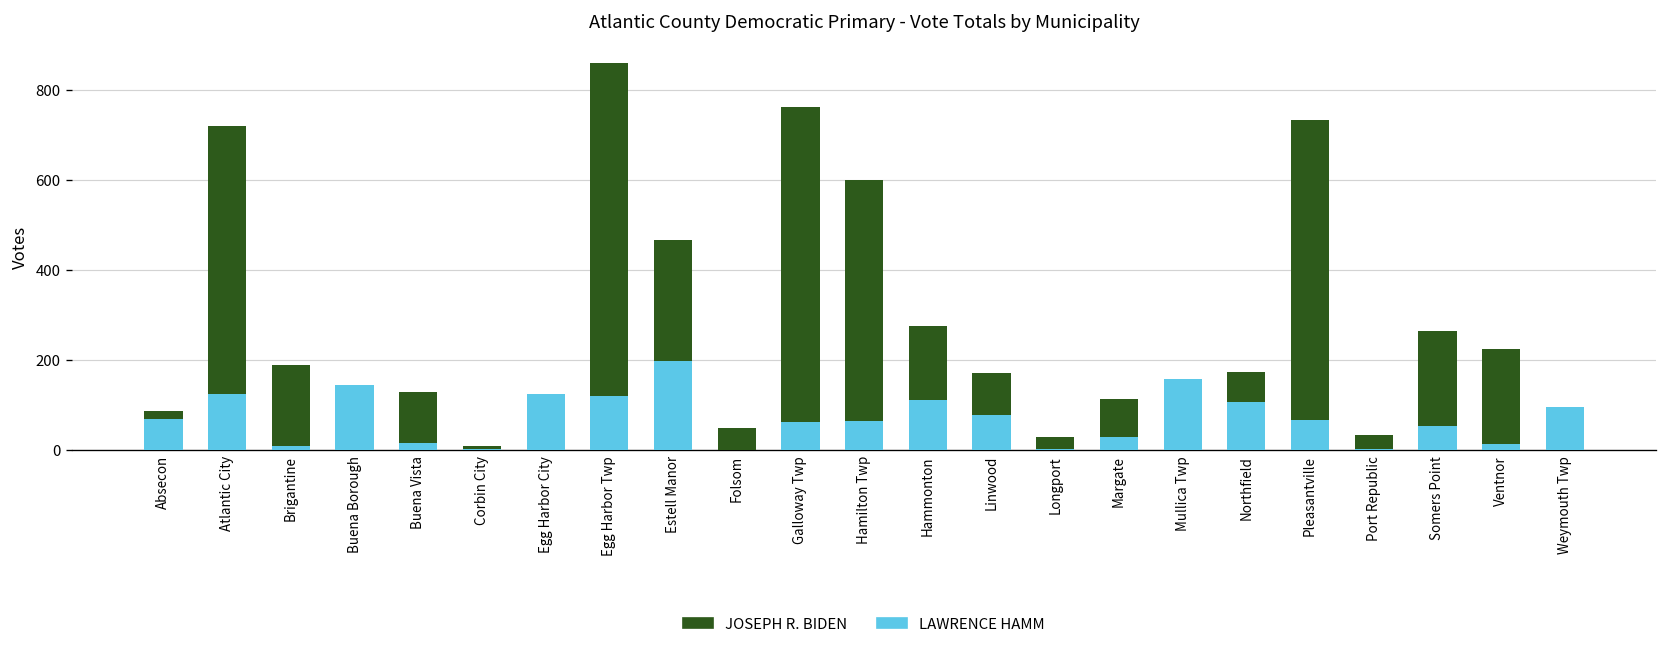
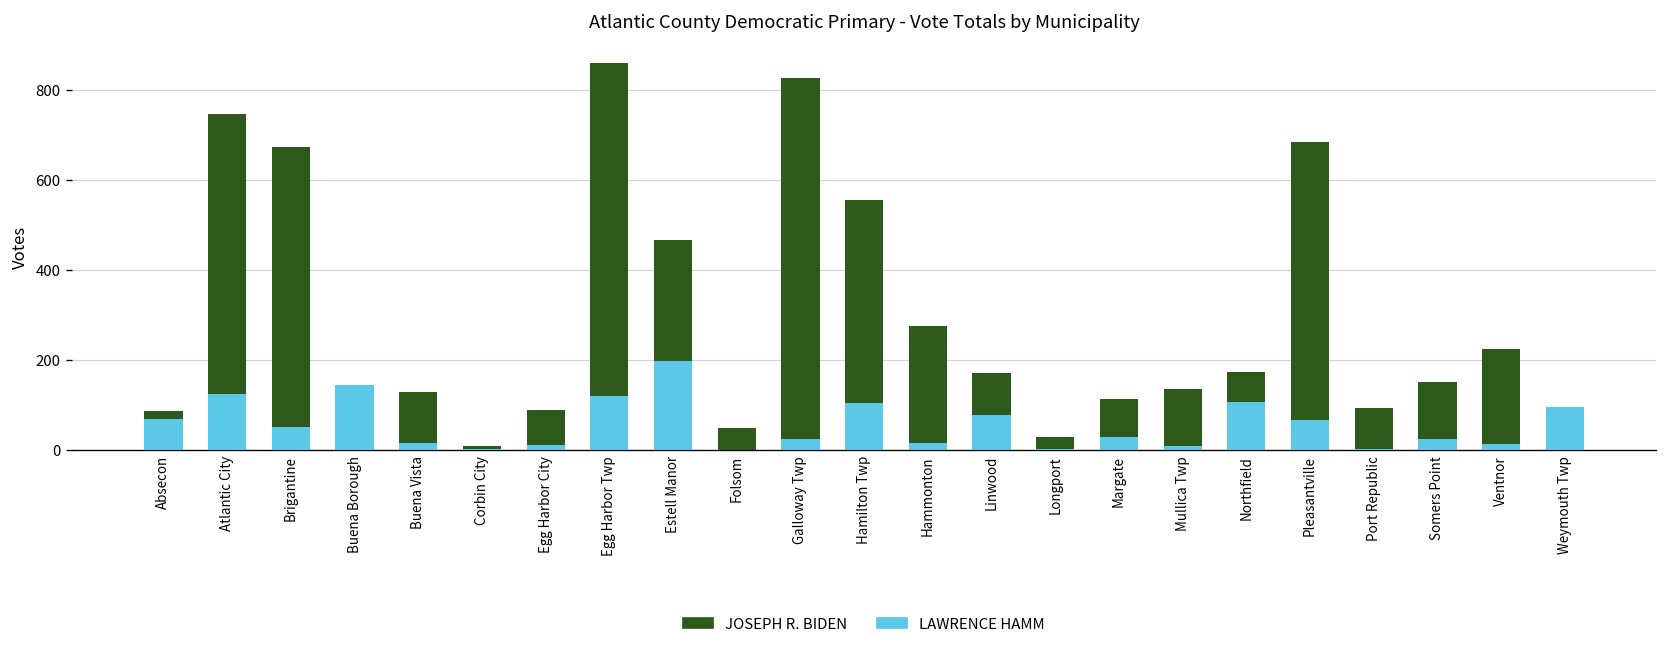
  {
    "JOSEPH R. BIDEN": {
      "Absecon": 90,
-     "Atlantic City": 720,
-     "Brigantine": 190,
+     "Atlantic City": 750,
+     "Brigantine": 670,
      "Buena Vista": 130,
      "Corbin City": 10,
      "Egg Harbor Twp": 860,
      "Estell Manor": 470,
      "Folsom": 50,
-     "Galloway Twp": 760,
-     "Hamilton Twp": 600,
+     "Galloway Twp": 830,
+     "Hamilton Twp": 560,
      "Hammonton": 280,
      "Linwood": 170,
      "Longport": 30,
      "Margate": 110,
      "Northfield": 170,
-     "Pleasantville": 730,
-     "Port Republic": 30,
-     "Somers Point": 260,
+     "Pleasantville": 690,
+     "Port Republic": 90,
+     "Somers Point": 150,
      "Ventnor": 220
    },
    "LAWRENCE HAMM": {
-     "Brigantine": 10,
+     "Brigantine": 50,
      "Buena Borough": 150,
-     "Egg Harbor City": 130,
+     "Egg Harbor City": 10,
      "Folsom": 0,
-     "Galloway Twp": 60,
-     "Hamilton Twp": 60,
-     "Hammonton": 110,
-     "Mullica Twp": 160,
-     "Somers Point": 50,
+     "Galloway Twp": 20,
+     "Hamilton Twp": 100,
+     "Hammonton": 20,
+     "Mullica Twp": 10,
+     "Somers Point": 20,
      "Weymouth Twp": 100
    }
  }
